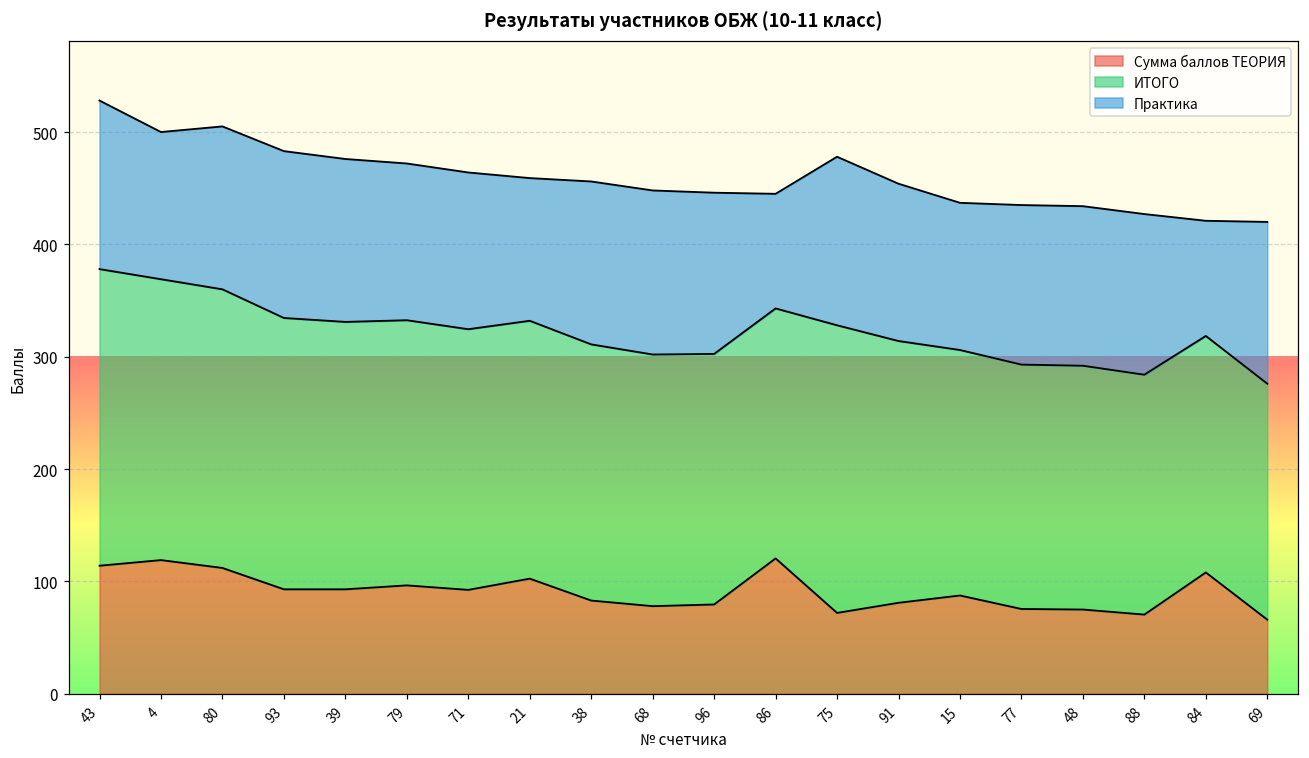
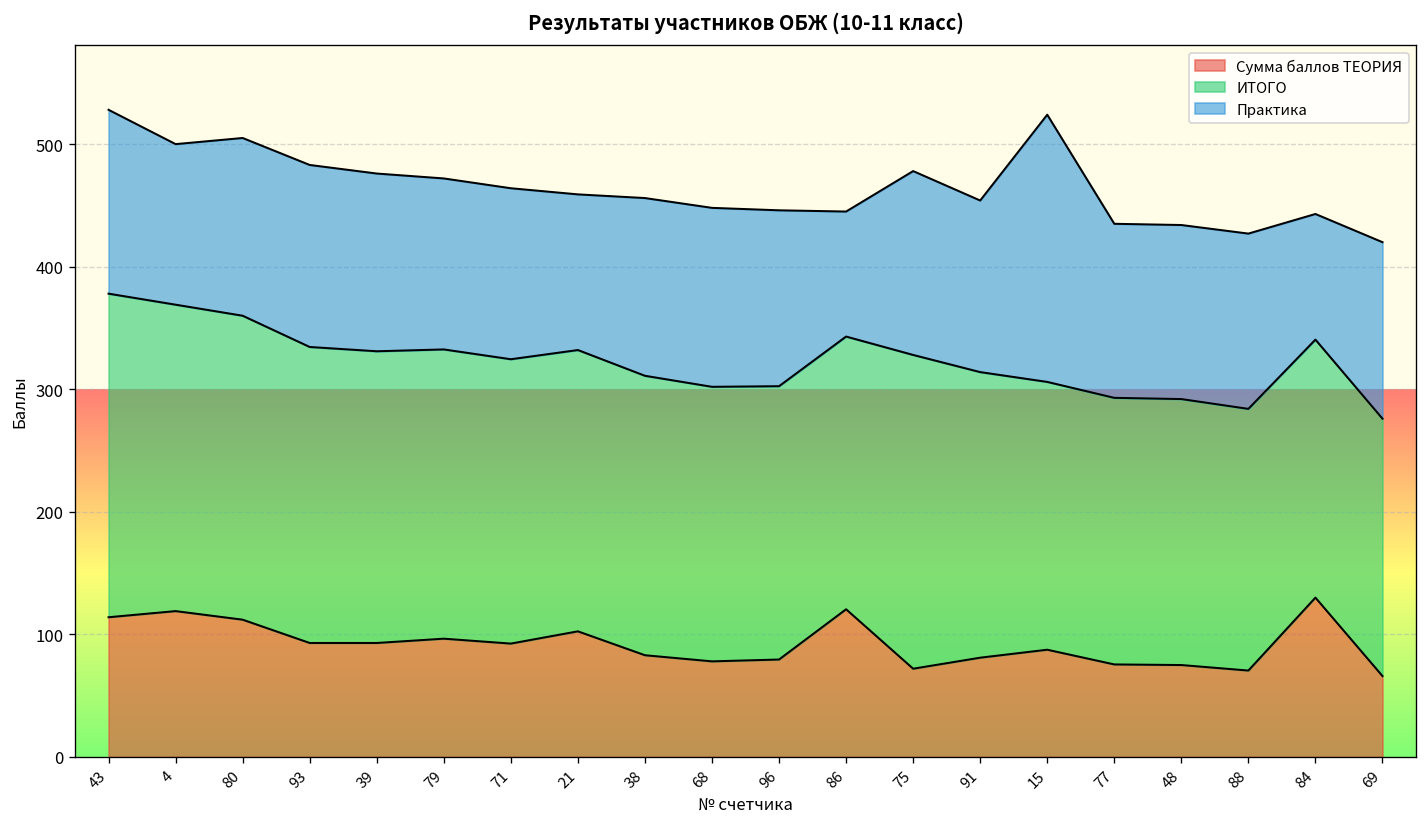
  {
    "Сумма баллов ТЕОРИЯ": {
      "43": 114,
      "4": 119,
      "80": 112,
      "93": 93,
      "39": 93,
      "79": 97,
      "71": 93,
      "21": 103,
      "38": 83,
      "68": 78,
      "96": 80,
      "86": 121,
      "75": 72,
      "91": 81,
      "15": 88,
      "77": 76,
      "48": 75,
      "88": 71,
-     "84": 108,
+     "84": 130,
      "69": 66
    },
    "ИТОГО": {
      "43": 264,
      "4": 250,
      "80": 248,
      "93": 242,
      "39": 238,
      "79": 236,
      "71": 232,
      "21": 230,
      "38": 228,
      "68": 224,
      "96": 223,
      "86": 223,
      "75": 256,
      "91": 233,
      "15": 219,
      "77": 218,
      "48": 217,
      "88": 214,
      "84": 211,
      "69": 210
    },
    "Практика": {
      "43": 150,
      "4": 131,
      "80": 145,
      "93": 149,
      "39": 145,
      "79": 140,
      "71": 140,
      "21": 127,
      "38": 145,
      "68": 146,
      "96": 144,
      "86": 102,
      "75": 150,
      "91": 140,
-     "15": 131,
+     "15": 218,
      "77": 142,
      "48": 142,
      "88": 143,
      "84": 103,
      "69": 144
    }
  }
